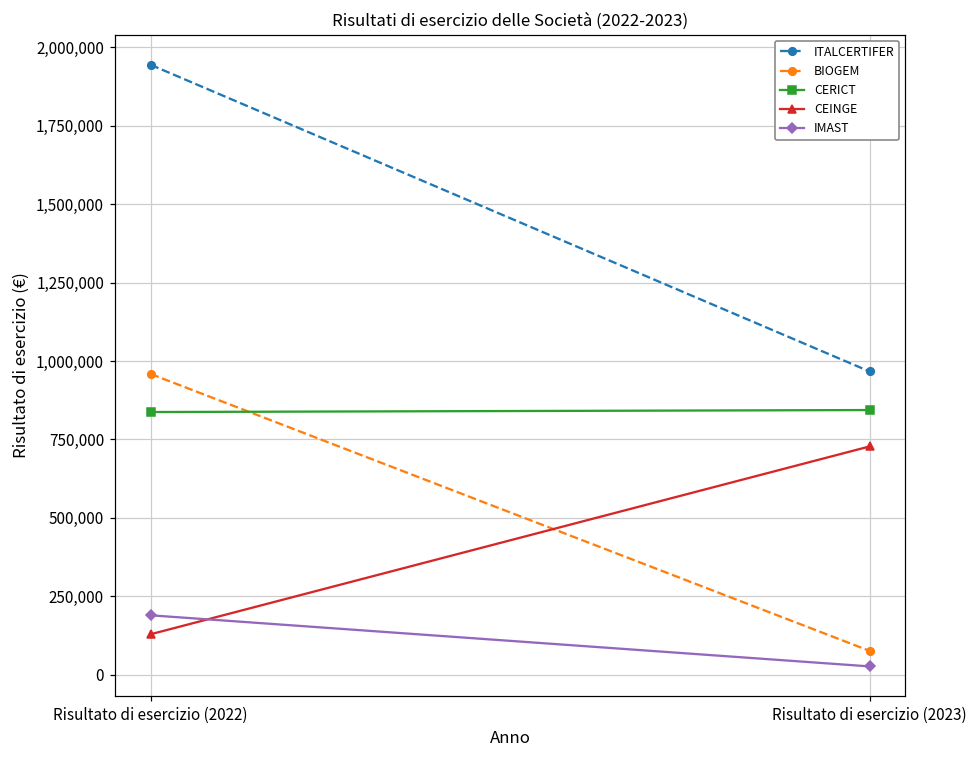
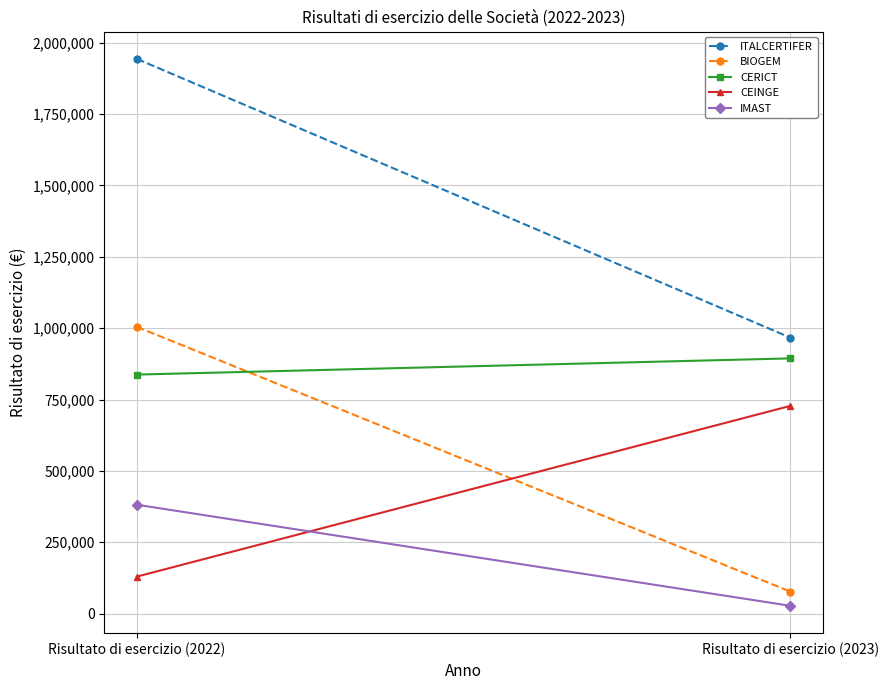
  {
    "ITALCERTIFER": {
      "Risultato di esercizio (2022)": "1,940,000",
      "Risultato di esercizio (2023)": "970,000"
    },
    "BIOGEM": {
-     "Risultato di esercizio (2022)": "960,000",
+     "Risultato di esercizio (2022)": "1,000,000",
      "Risultato di esercizio (2023)": "80,000"
    },
    "CERICT": {
      "Risultato di esercizio (2022)": "840,000",
-     "Risultato di esercizio (2023)": "840,000"
+     "Risultato di esercizio (2023)": "890,000"
    },
    "CEINGE": {
      "Risultato di esercizio (2022)": "130,000",
      "Risultato di esercizio (2023)": "730,000"
    },
    "IMAST": {
-     "Risultato di esercizio (2022)": "190,000",
+     "Risultato di esercizio (2022)": "380,000",
      "Risultato di esercizio (2023)": "30,000"
    }
  }
